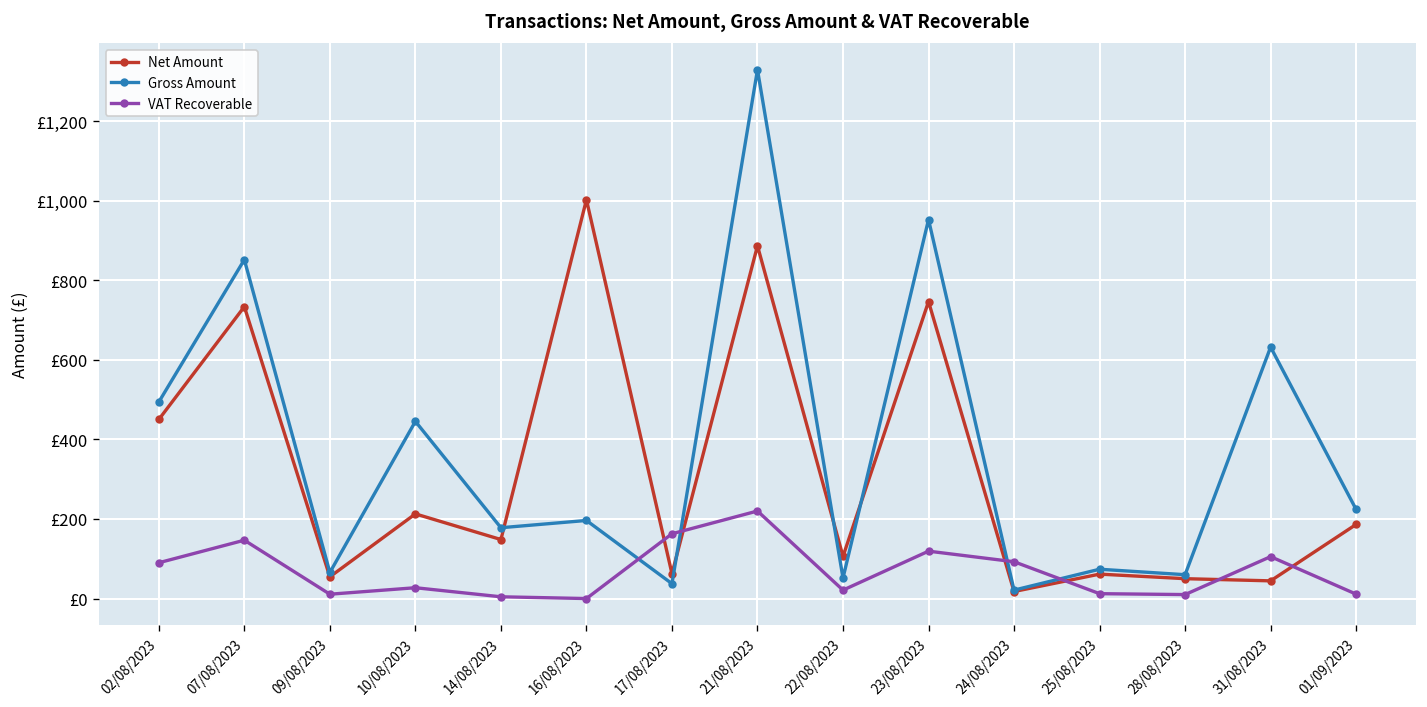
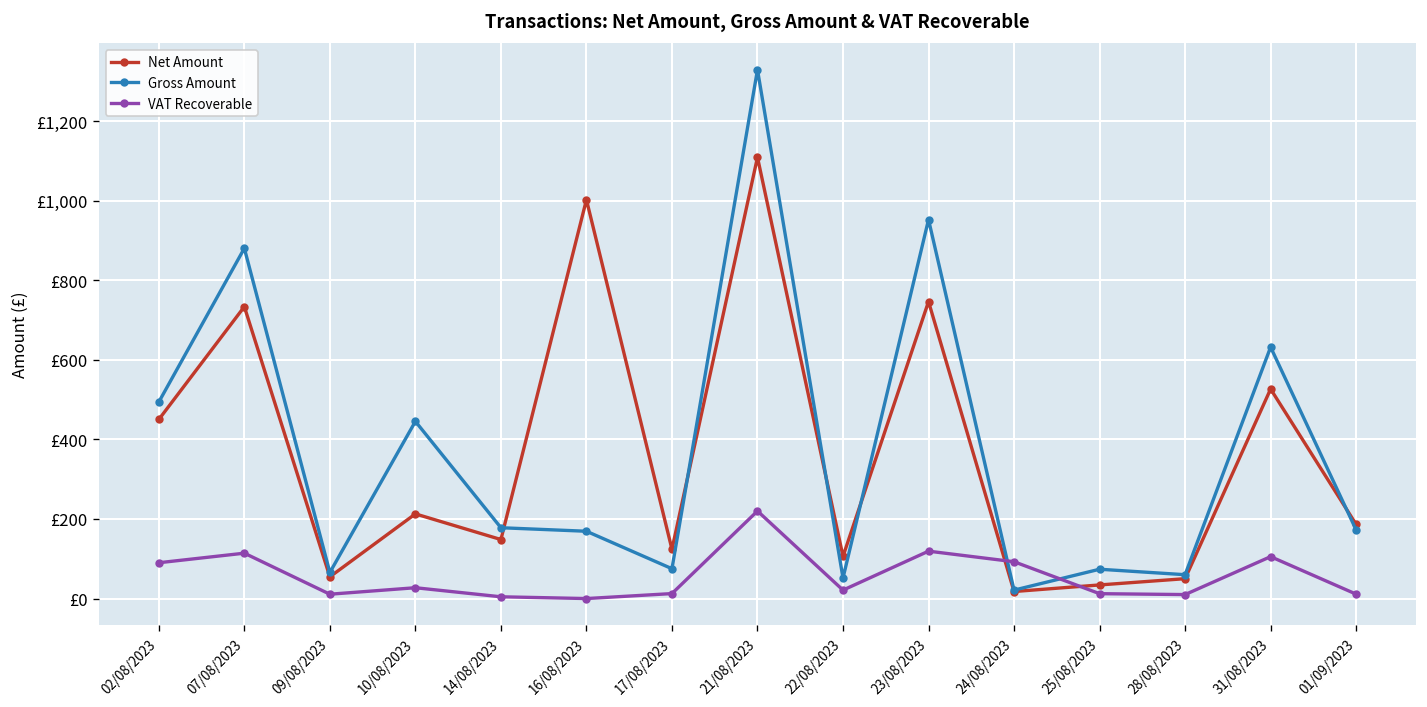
  {
    "Net Amount": {
      "02/08/2023": "£450",
      "07/08/2023": "£730",
      "09/08/2023": "£50",
      "10/08/2023": "£210",
      "14/08/2023": "£150",
      "16/08/2023": "£1,000",
-     "17/08/2023": "£60",
-     "21/08/2023": "£890",
+     "17/08/2023": "£120",
+     "21/08/2023": "£1,110",
      "22/08/2023": "£110",
      "23/08/2023": "£750",
-     "25/08/2023": "£60",
+     "25/08/2023": "£30",
      "28/08/2023": "£50",
-     "31/08/2023": "£40",
+     "31/08/2023": "£530",
      "01/09/2023": "£190"
    },
    "Gross Amount": {
      "02/08/2023": "£490",
-     "07/08/2023": "£850",
+     "07/08/2023": "£880",
      "09/08/2023": "£70",
      "10/08/2023": "£450",
      "14/08/2023": "£180",
-     "16/08/2023": "£200",
-     "17/08/2023": "£40",
+     "16/08/2023": "£170",
+     "17/08/2023": "£80",
      "21/08/2023": "£1,330",
      "22/08/2023": "£50",
      "23/08/2023": "£950",
      "25/08/2023": "£70",
      "28/08/2023": "£60",
      "31/08/2023": "£630",
-     "01/09/2023": "£220"
+     "01/09/2023": "£170"
    },
    "VAT Recoverable": {
      "02/08/2023": "£90",
-     "07/08/2023": "£150",
+     "07/08/2023": "£110",
      "09/08/2023": "£10",
      "10/08/2023": "£30",
      "14/08/2023": "£0",
      "16/08/2023": "£0",
-     "17/08/2023": "£160",
+     "17/08/2023": "£10",
      "21/08/2023": "£220",
      "22/08/2023": "£20",
      "23/08/2023": "£120",
      "24/08/2023": "£90",
      "25/08/2023": "£10",
      "28/08/2023": "£10",
      "31/08/2023": "£110",
      "01/09/2023": "£10"
    }
  }
